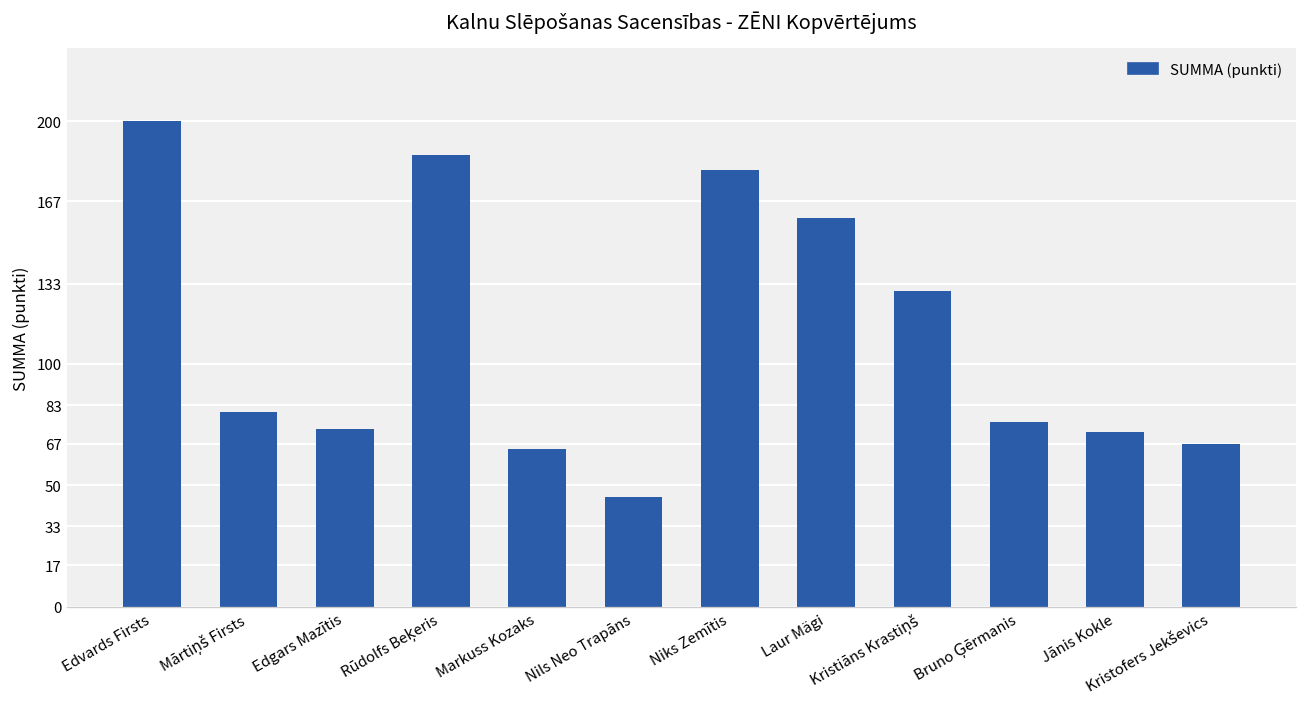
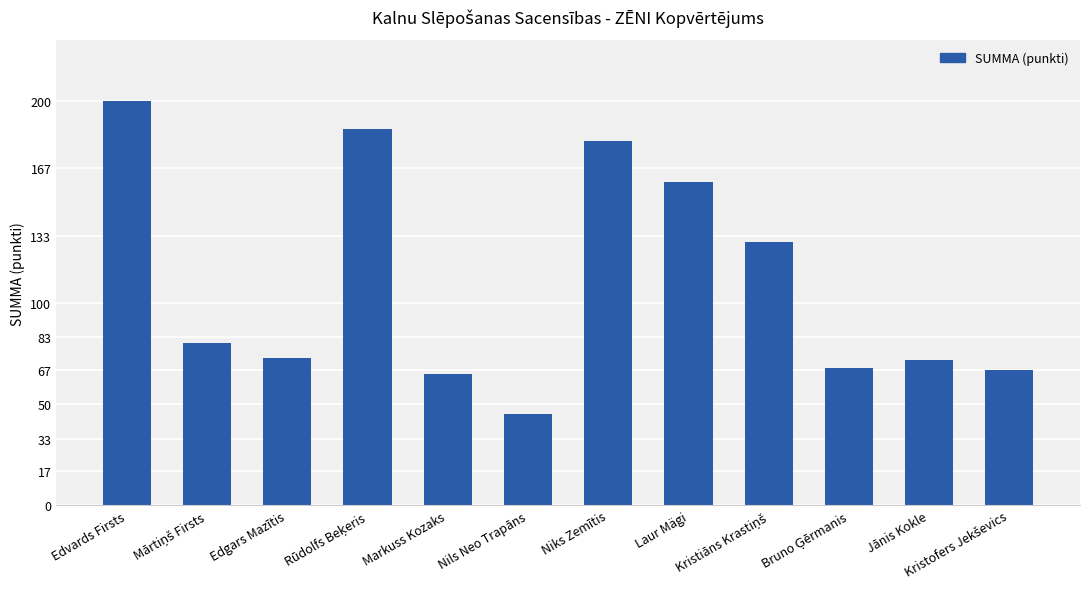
  {
    "Edvards Firsts": 200,
    "Mārtiņš Firsts": 80,
    "Edgars Mazītis": 73,
    "Rūdolfs Beķeris": 186,
    "Markuss Kozaks": 65,
    "Nils Neo Trapāns": 45,
    "Niks Zemītis": 180,
    "Laur Mägi": 160,
    "Kristiāns Krastiņš": 130,
-   "Bruno Ģērmanis": 76,
+   "Bruno Ģērmanis": 68,
    "Jānis Kokle": 72,
    "Kristofers Jekševics": 67
  }
